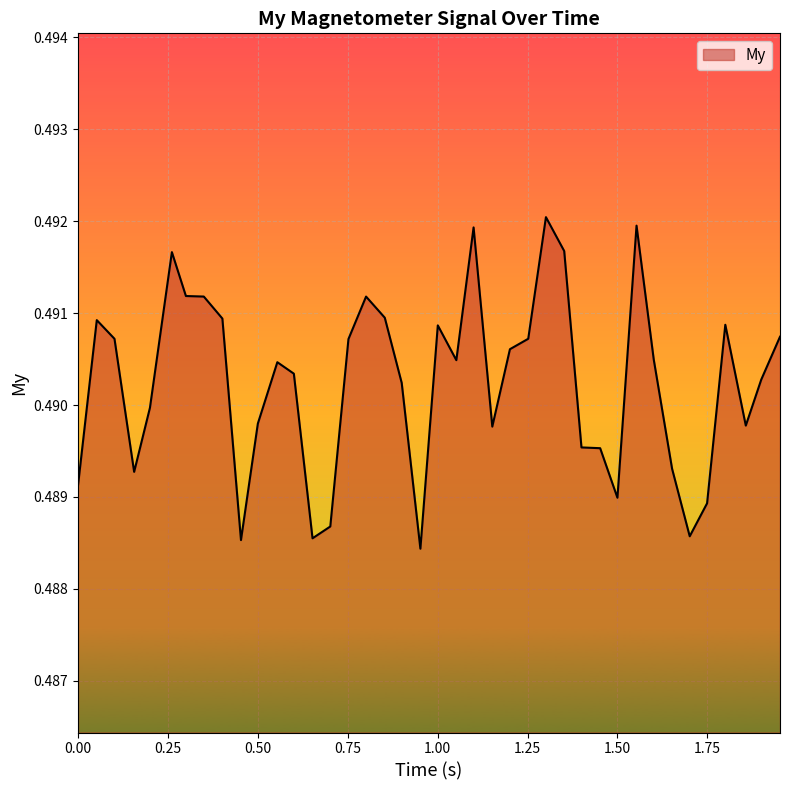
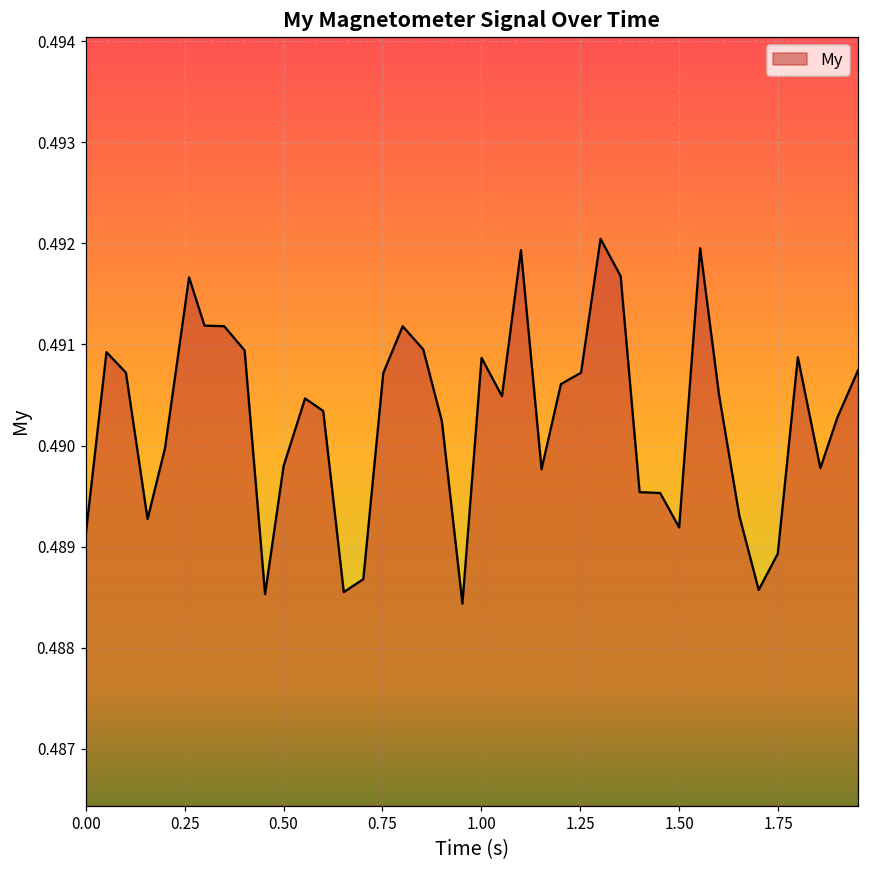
  {
    "0.00": 0.4891,
    "0.50": 0.4898,
    "1.00": 0.4909,
-   "1.50": 0.4890,
+   "1.50": 0.4892,
    "1.75": 0.4889
  }
